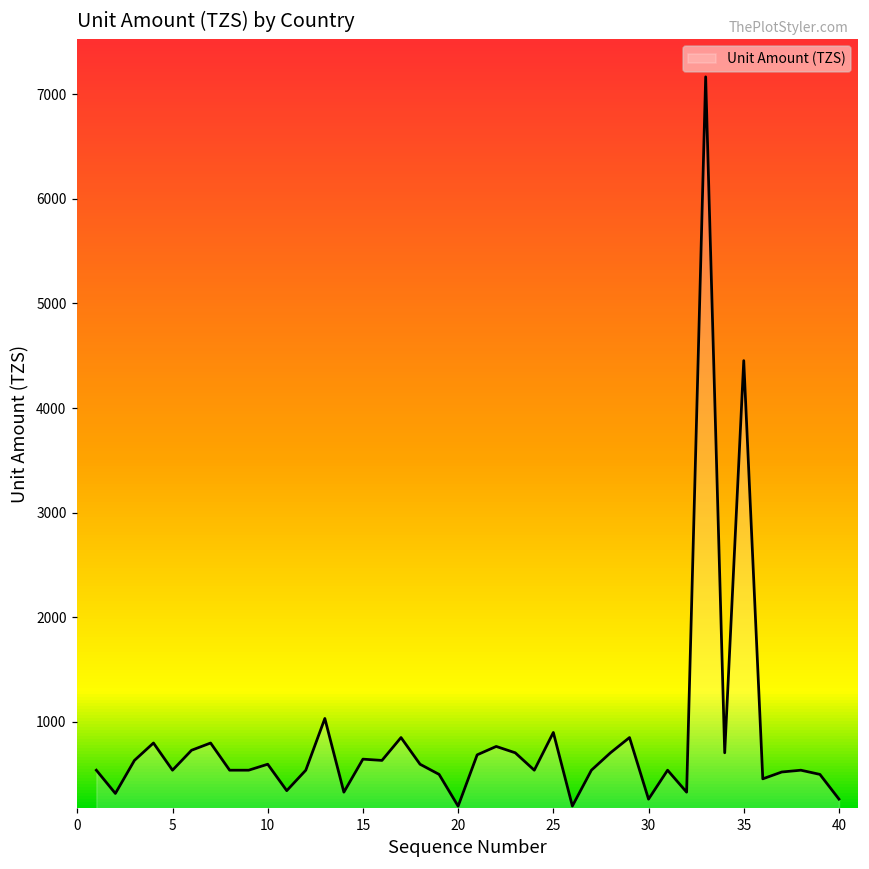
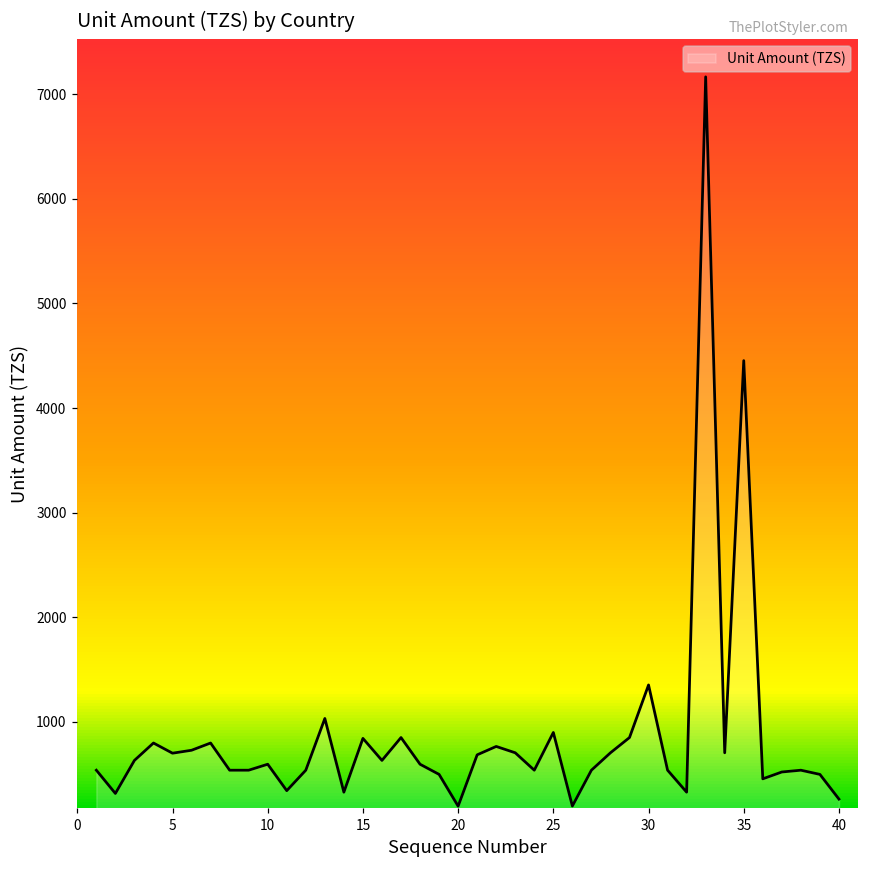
  {
-   "5": 500,
+   "5": 700,
    "10": 600,
-   "15": 600,
+   "15": 800,
    "20": 200,
    "25": 900,
-   "30": 300,
+   "30": 1400,
    "35": 4500,
    "40": 300
  }
